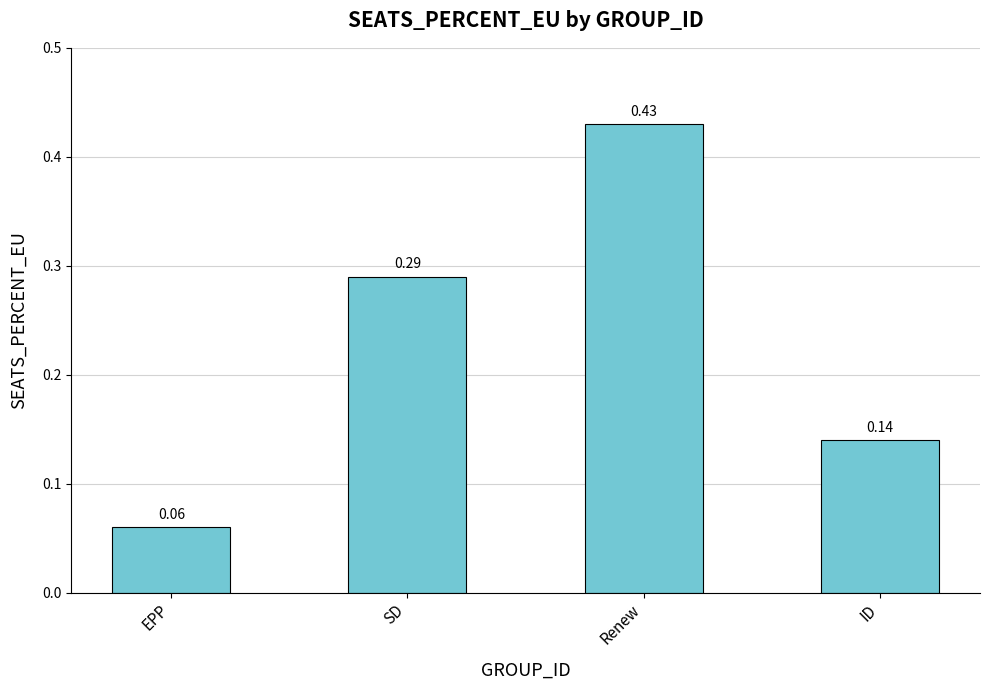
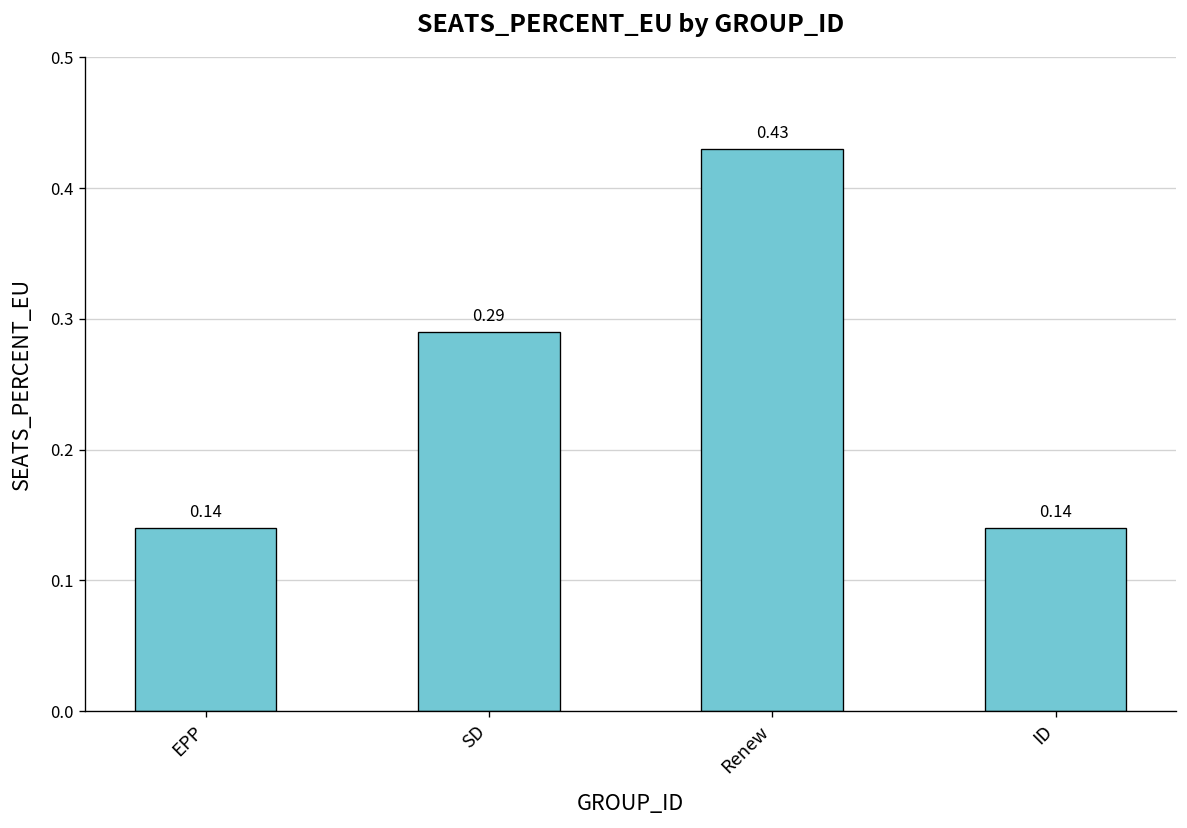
  {
-   "EPP": 0.06,
+   "EPP": 0.14,
    "SD": 0.29,
    "Renew": 0.43,
    "ID": 0.14
  }
